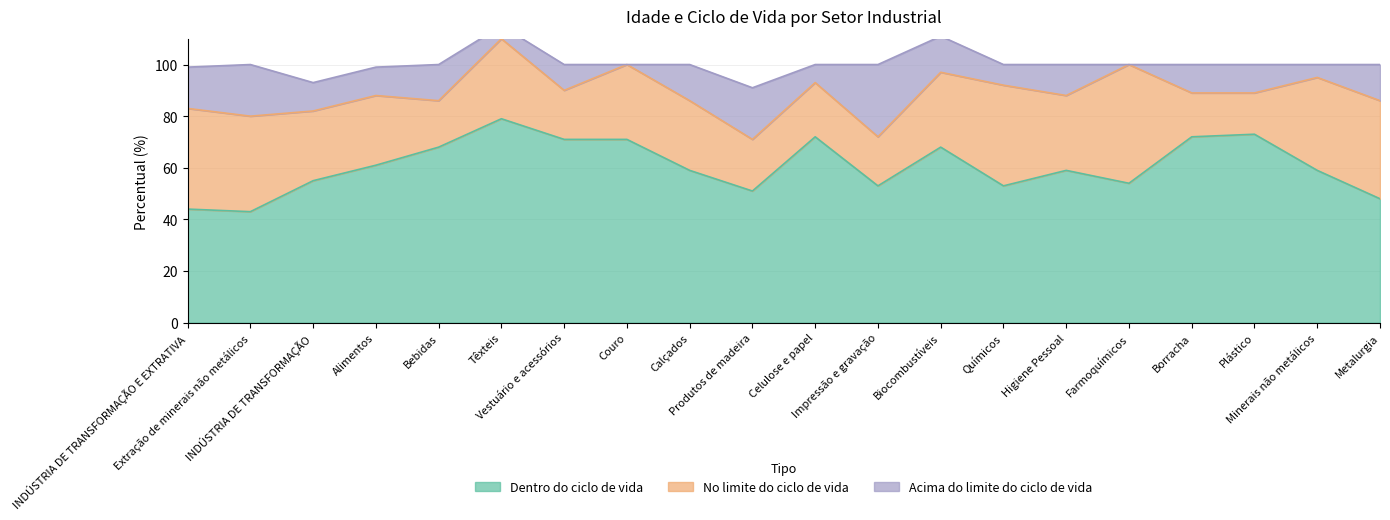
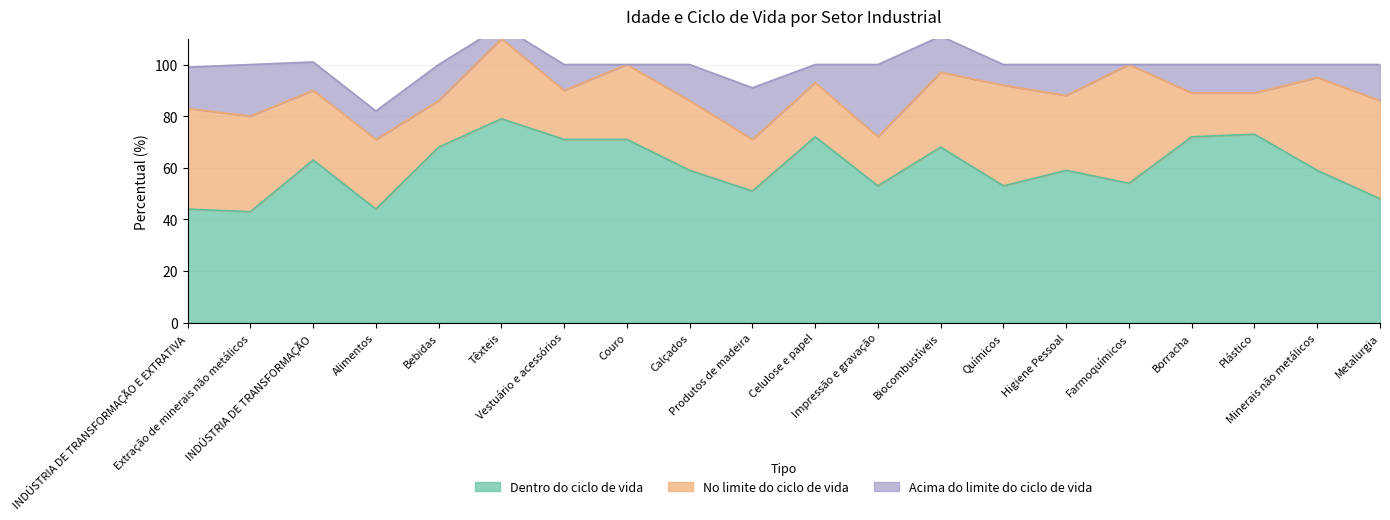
  {
    "Dentro do ciclo de vida": {
      "INDÚSTRIA DE TRANSFORMAÇÃO E EXTRATIVA": 44,
      "Extração de minerais não metálicos": 43,
-     "INDÚSTRIA DE TRANSFORMAÇÃO": 55,
-     "Alimentos": 61,
+     "INDÚSTRIA DE TRANSFORMAÇÃO": 63,
+     "Alimentos": 44,
      "Bebidas": 68,
      "Têxteis": 79,
      "Vestuário e acessórios": 71,
      "Couro": 71,
      "Calçados": 59,
      "Produtos de madeira": 51,
      "Celulose e papel": 72,
      "Impressão e gravação": 53,
      "Biocombustíveis": 68,
      "Químicos": 53,
      "Higiene Pessoal": 59,
      "Farmoquímicos": 54,
      "Borracha": 72,
      "Plástico": 73,
      "Minerais não metálicos": 59,
      "Metalurgia": 48
    },
    "No limite do ciclo de vida": {
      "INDÚSTRIA DE TRANSFORMAÇÃO E EXTRATIVA": 39,
      "Extração de minerais não metálicos": 37,
      "INDÚSTRIA DE TRANSFORMAÇÃO": 27,
      "Alimentos": 27,
      "Bebidas": 18,
      "Têxteis": 31,
      "Vestuário e acessórios": 19,
      "Calçados": 27,
      "Produtos de madeira": 20,
      "Celulose e papel": 21,
      "Impressão e gravação": 19,
      "Biocombustíveis": 29,
      "Químicos": 39,
      "Higiene Pessoal": 29,
      "Borracha": 17,
      "Plástico": 16,
      "Minerais não metálicos": 36,
      "Metalurgia": 38
    },
    "Acima do limite do ciclo de vida": {
      "INDÚSTRIA DE TRANSFORMAÇÃO E EXTRATIVA": 16,
      "Extração de minerais não metálicos": 20,
      "INDÚSTRIA DE TRANSFORMAÇÃO": 11,
      "Alimentos": 11,
      "Bebidas": 14,
      "Vestuário e acessórios": 10,
      "Calçados": 14,
      "Produtos de madeira": 20,
      "Celulose e papel": 7,
      "Impressão e gravação": 28,
      "Químicos": 8,
      "Higiene Pessoal": 12,
      "Borracha": 11,
      "Plástico": 11,
      "Minerais não metálicos": 5,
      "Metalurgia": 14
    }
  }
